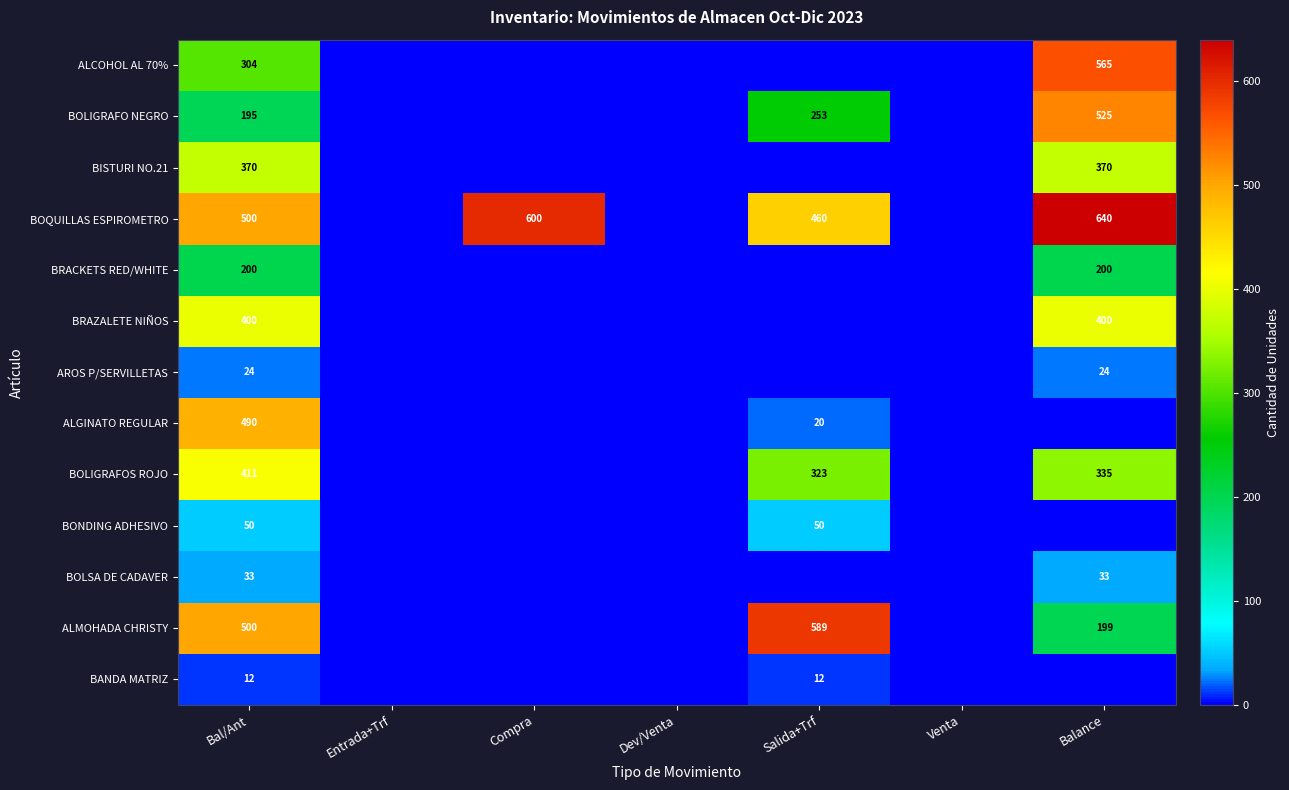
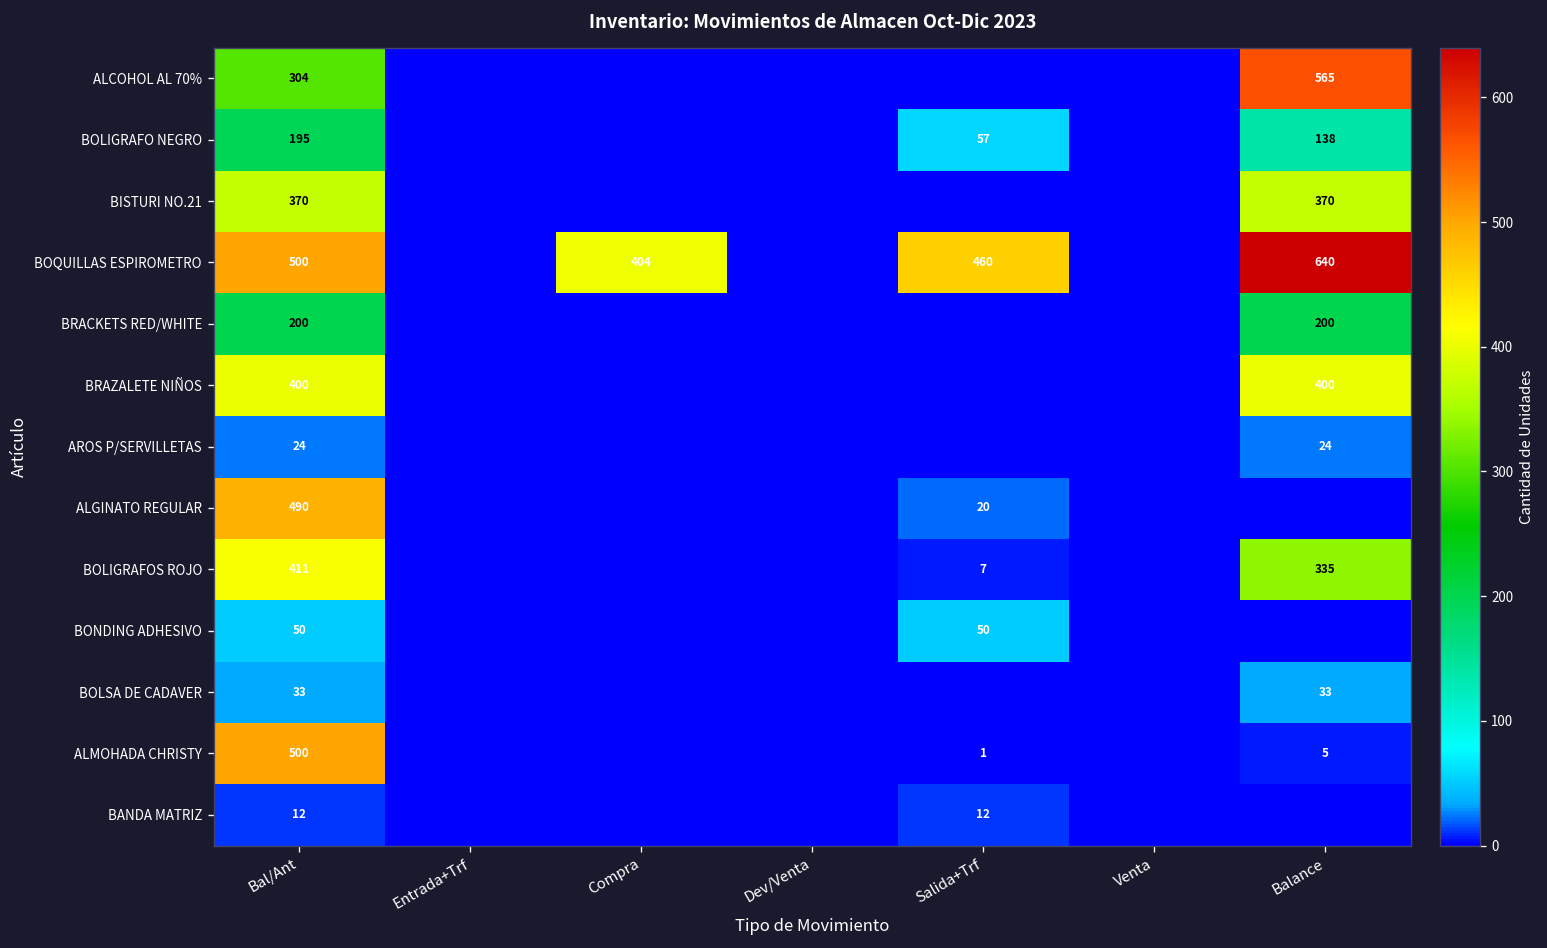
  {
    "ALCOHOL AL 70%": {
      "Bal/Ant": 304,
      "Balance": 565
    },
    "BOLIGRAFO NEGRO": {
      "Bal/Ant": 195,
-     "Salida+Trf": 253,
-     "Balance": 525
+     "Salida+Trf": 57,
+     "Balance": 138
    },
    "BISTURI NO.21": {
      "Bal/Ant": 370,
      "Balance": 370
    },
    "BOQUILLAS ESPIROMETRO": {
      "Bal/Ant": 500,
-     "Compra": 600,
+     "Compra": 404,
      "Salida+Trf": 460,
      "Balance": 640
    },
    "BRACKETS RED/WHITE": {
      "Bal/Ant": 200,
      "Balance": 200
    },
    "BRAZALETE NIÑOS": {
      "Bal/Ant": 400,
      "Balance": 400
    },
    "AROS P/SERVILLETAS": {
      "Bal/Ant": 24,
      "Balance": 24
    },
    "ALGINATO REGULAR": {
      "Bal/Ant": 490,
      "Salida+Trf": 20
    },
    "BOLIGRAFOS ROJO": {
      "Bal/Ant": 411,
-     "Salida+Trf": 323,
+     "Salida+Trf": 7,
      "Balance": 335
    },
    "BONDING ADHESIVO": {
      "Bal/Ant": 50,
      "Salida+Trf": 50
    },
    "BOLSA DE CADAVER": {
      "Bal/Ant": 33,
      "Balance": 33
    },
    "ALMOHADA CHRISTY": {
      "Bal/Ant": 500,
-     "Salida+Trf": 589,
-     "Balance": 199
+     "Salida+Trf": 1,
+     "Balance": 5
    },
    "BANDA MATRIZ": {
      "Bal/Ant": 12,
      "Salida+Trf": 12
    }
  }
